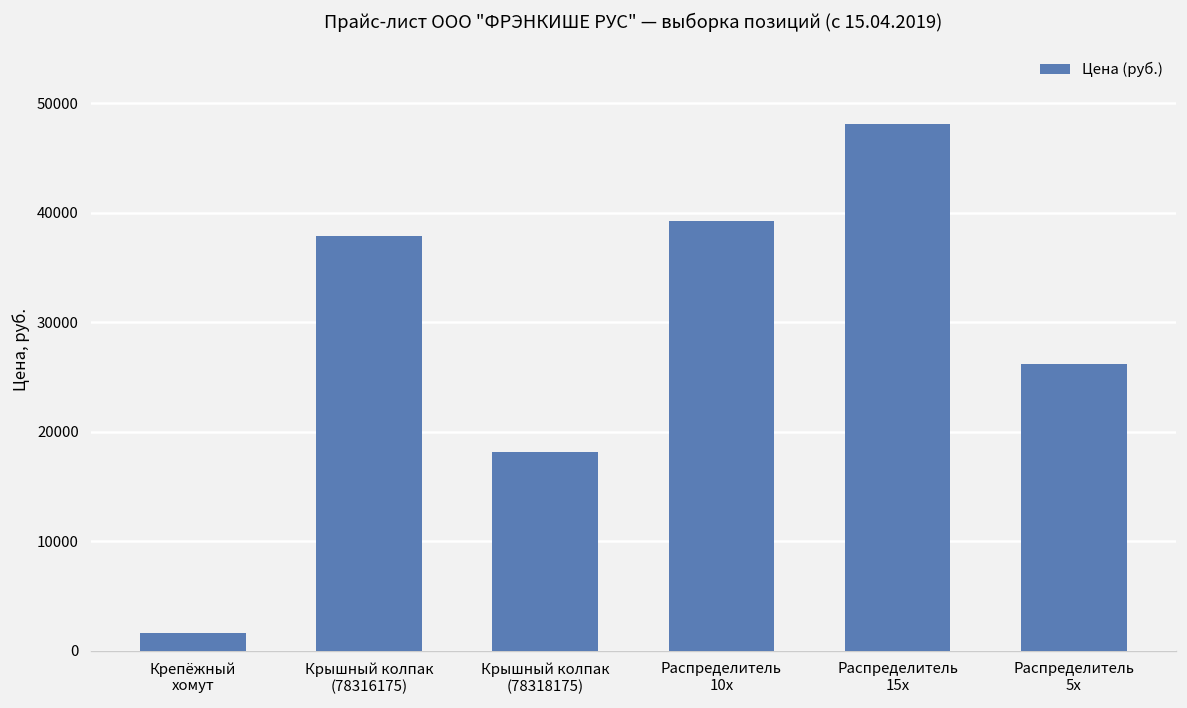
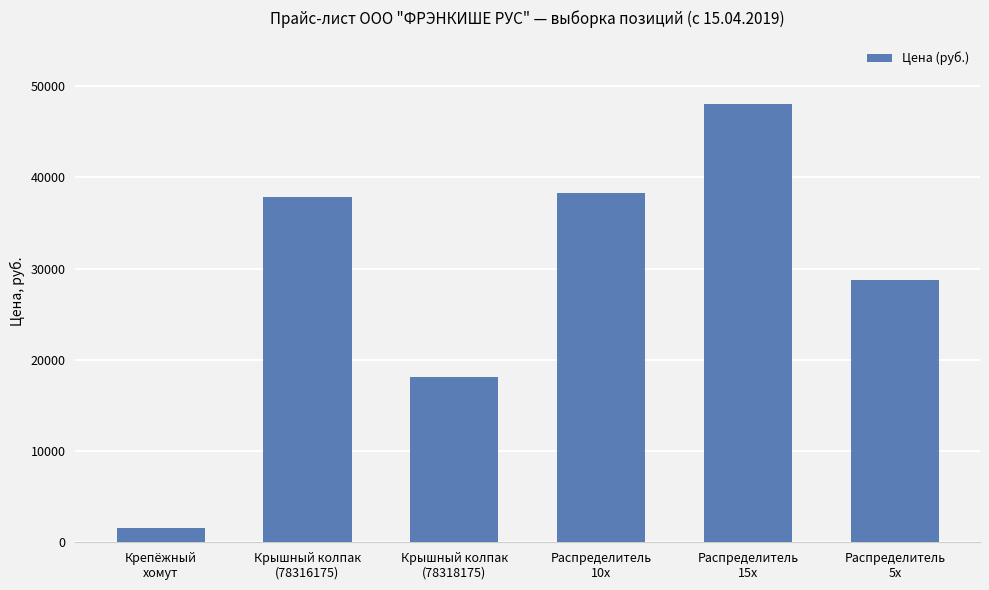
  {
    "Крепёжный хомут": 2000,
    "Крышный колпак (78316175)": 38000,
    "Крышный колпак (78318175)": 18000,
-   "Распределитель 10x": 39000,
+   "Распределитель 10x": 38000,
    "Распределитель 15x": 48000,
-   "Распределитель 5x": 26000
+   "Распределитель 5x": 29000
  }
